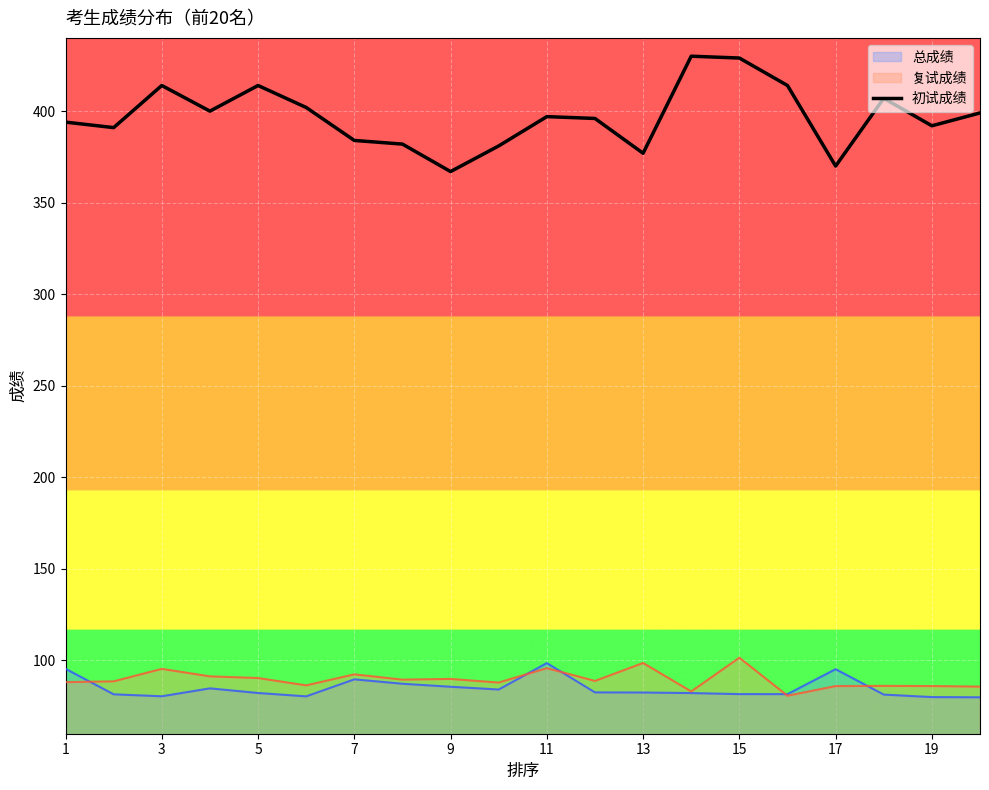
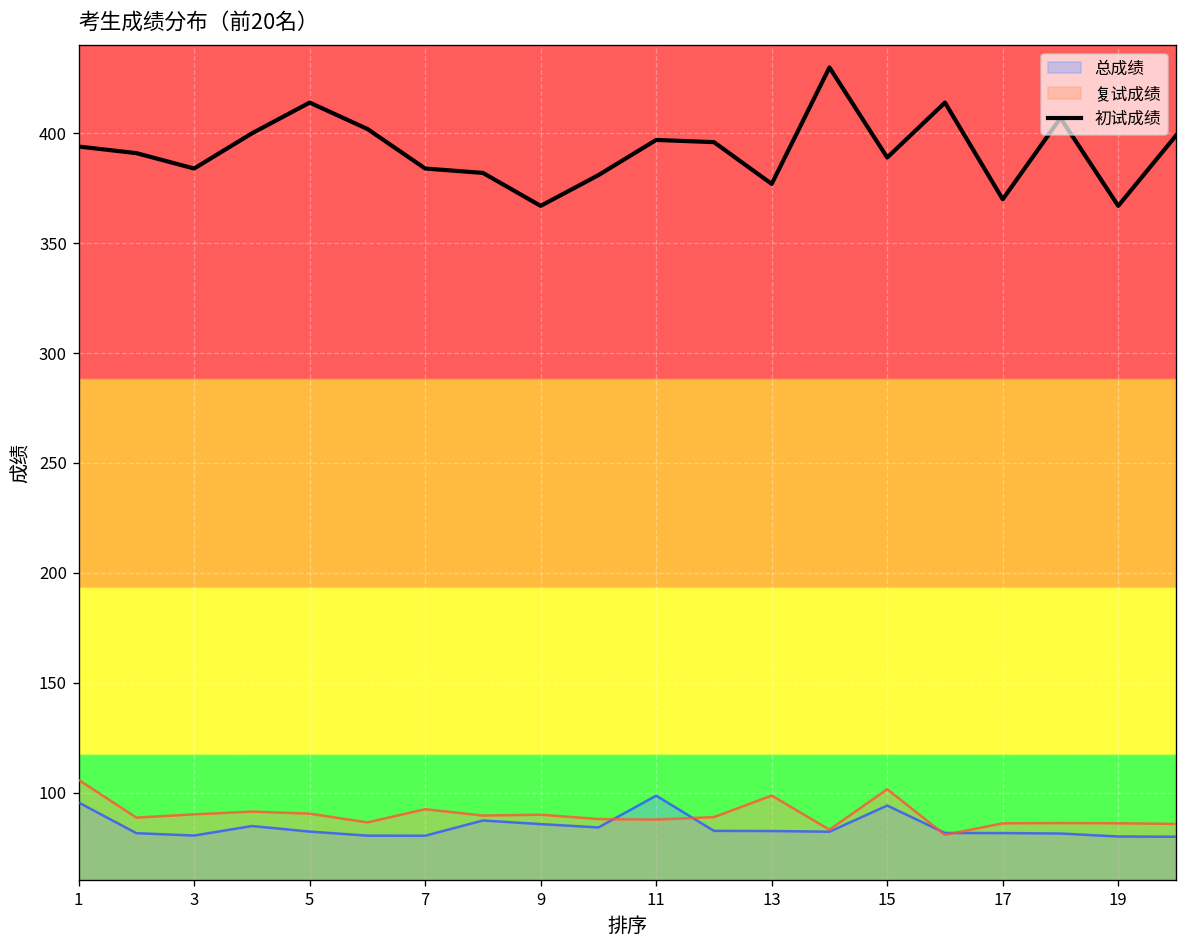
  {
    "初试成绩": {
      "1": 394,
-     "3": 414,
+     "3": 384,
      "5": 414,
      "7": 384,
      "9": 367,
      "11": 397,
      "13": 377,
-     "15": 429,
+     "15": 389,
      "17": 370,
-     "19": 392
+     "19": 367
    },
    "总成绩": {
      "1": 95,
      "3": 80,
      "5": 82,
-     "7": 90,
+     "7": 80,
      "9": 86,
      "11": 99,
      "13": 83,
-     "15": 82,
-     "17": 95,
+     "15": 94,
+     "17": 82,
      "19": 80
    },
    "复试成绩": {
-     "1": 88,
-     "3": 95,
+     "1": 106,
+     "3": 90,
      "5": 90,
      "7": 92,
      "9": 90,
-     "11": 96,
+     "11": 88,
      "13": 99,
      "15": 102,
      "17": 86,
      "19": 86
    }
  }
